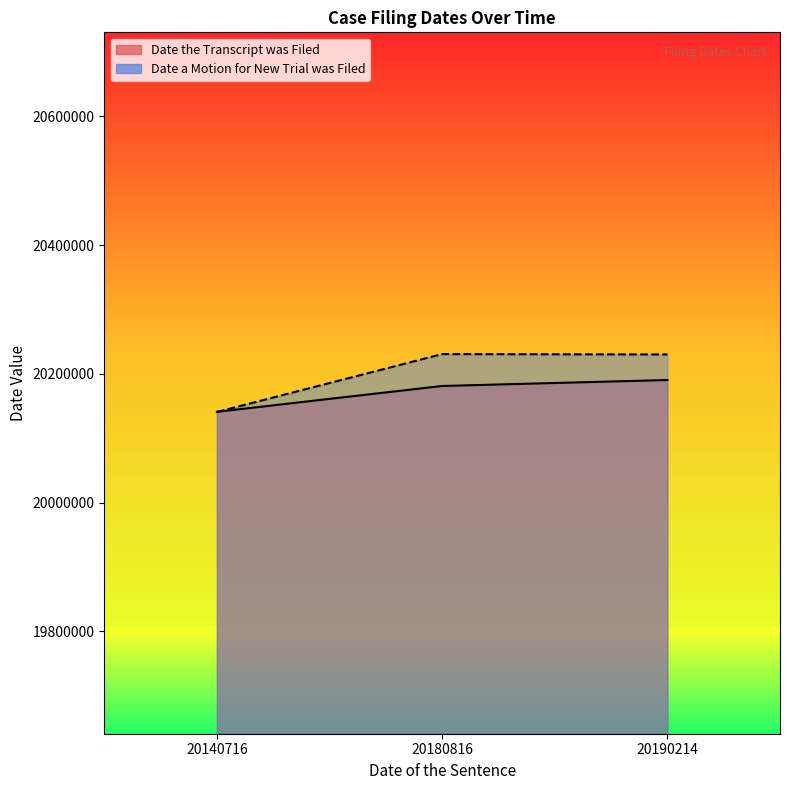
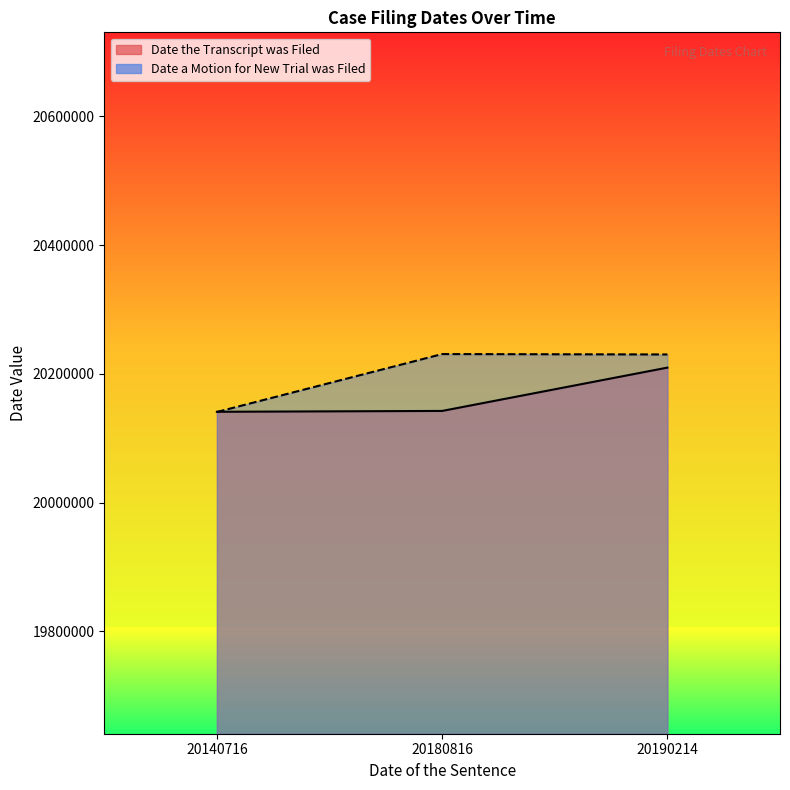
  {
    "Date the Transcript was Filed": {
-     "20180816": 20180000,
-     "20190214": 20190000
+     "20180816": 20140000,
+     "20190214": 20210000
    },
    "Date a Motion for New Trial was Filed": {
      "20180816": 20230000,
      "20190214": 20230000
    }
  }
